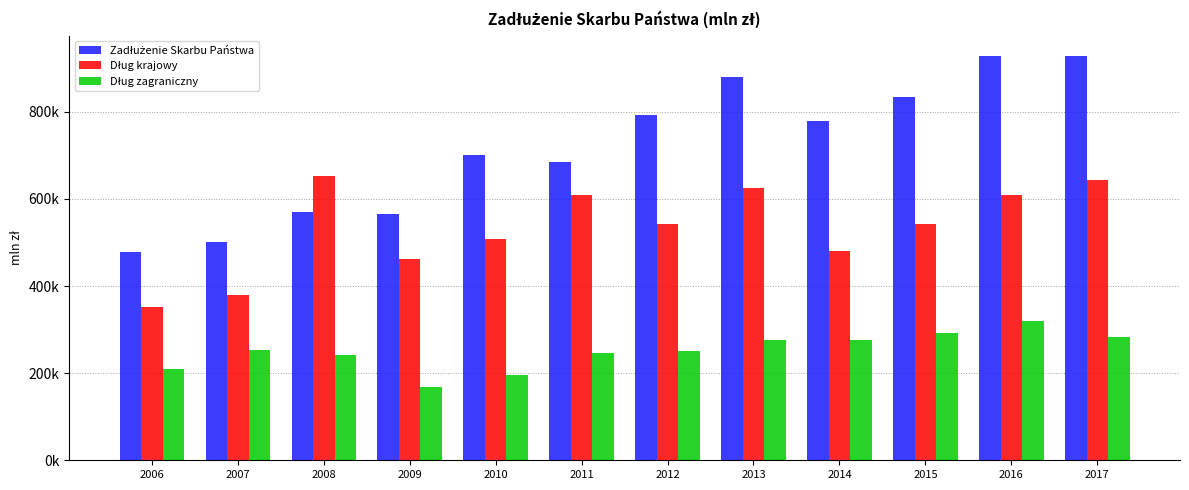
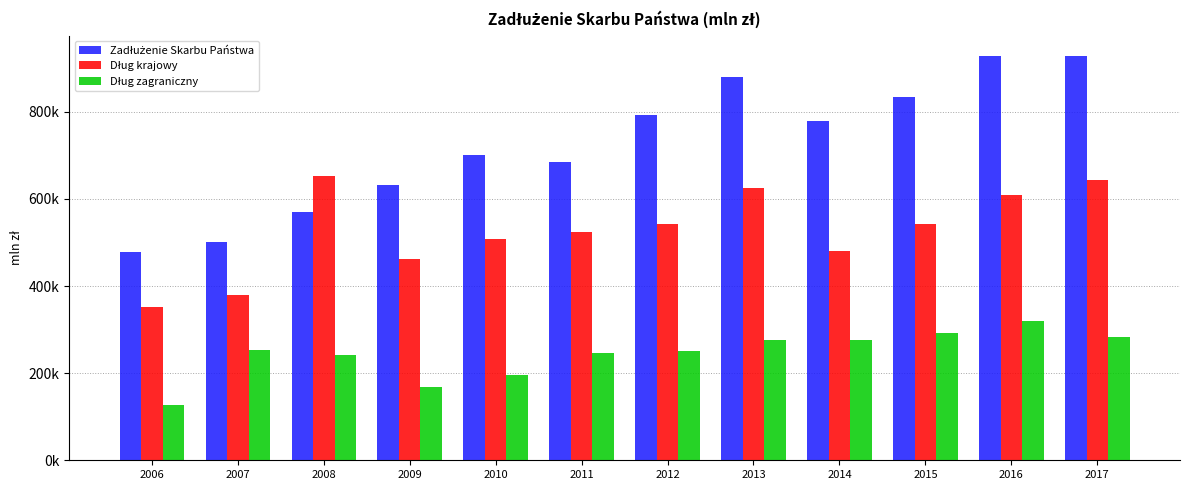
  {
    "Zadłużenie Skarbu Państwa": {
      "2006": 480000,
      "2007": 500000,
      "2008": 570000,
-     "2009": 560000,
+     "2009": 630000,
      "2010": 700000,
      "2011": 680000,
      "2012": 790000,
      "2013": 880000,
      "2014": 780000,
      "2015": 830000,
      "2016": 930000,
      "2017": 930000
    },
    "Dług krajowy": {
      "2006": 350000,
      "2007": 380000,
      "2008": 650000,
      "2009": 460000,
      "2010": 510000,
-     "2011": 610000,
+     "2011": 520000,
      "2012": 540000,
      "2013": 630000,
      "2014": 480000,
      "2015": 540000,
      "2016": 610000,
      "2017": 640000
    },
    "Dług zagraniczny": {
-     "2006": 210000,
+     "2006": 130000,
      "2007": 250000,
      "2008": 240000,
      "2009": 170000,
      "2010": 190000,
      "2011": 250000,
      "2012": 250000,
      "2013": 280000,
      "2014": 280000,
      "2015": 290000,
      "2016": 320000,
      "2017": 280000
    }
  }
